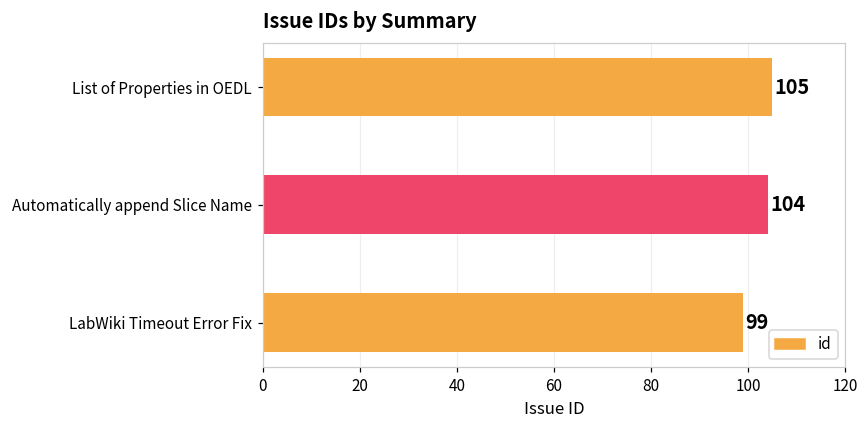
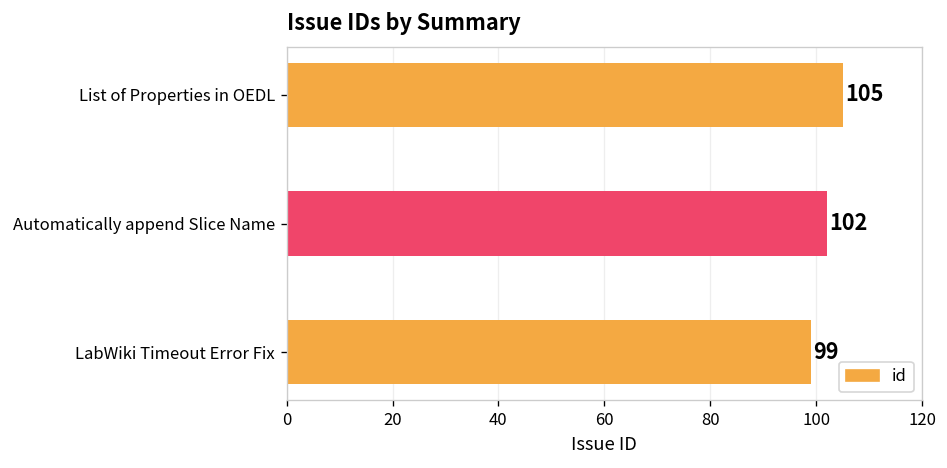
  {
    "List of Properties in OEDL": 105,
-   "Automatically append Slice Name": 104
+   "Automatically append Slice Name": 102
  }
